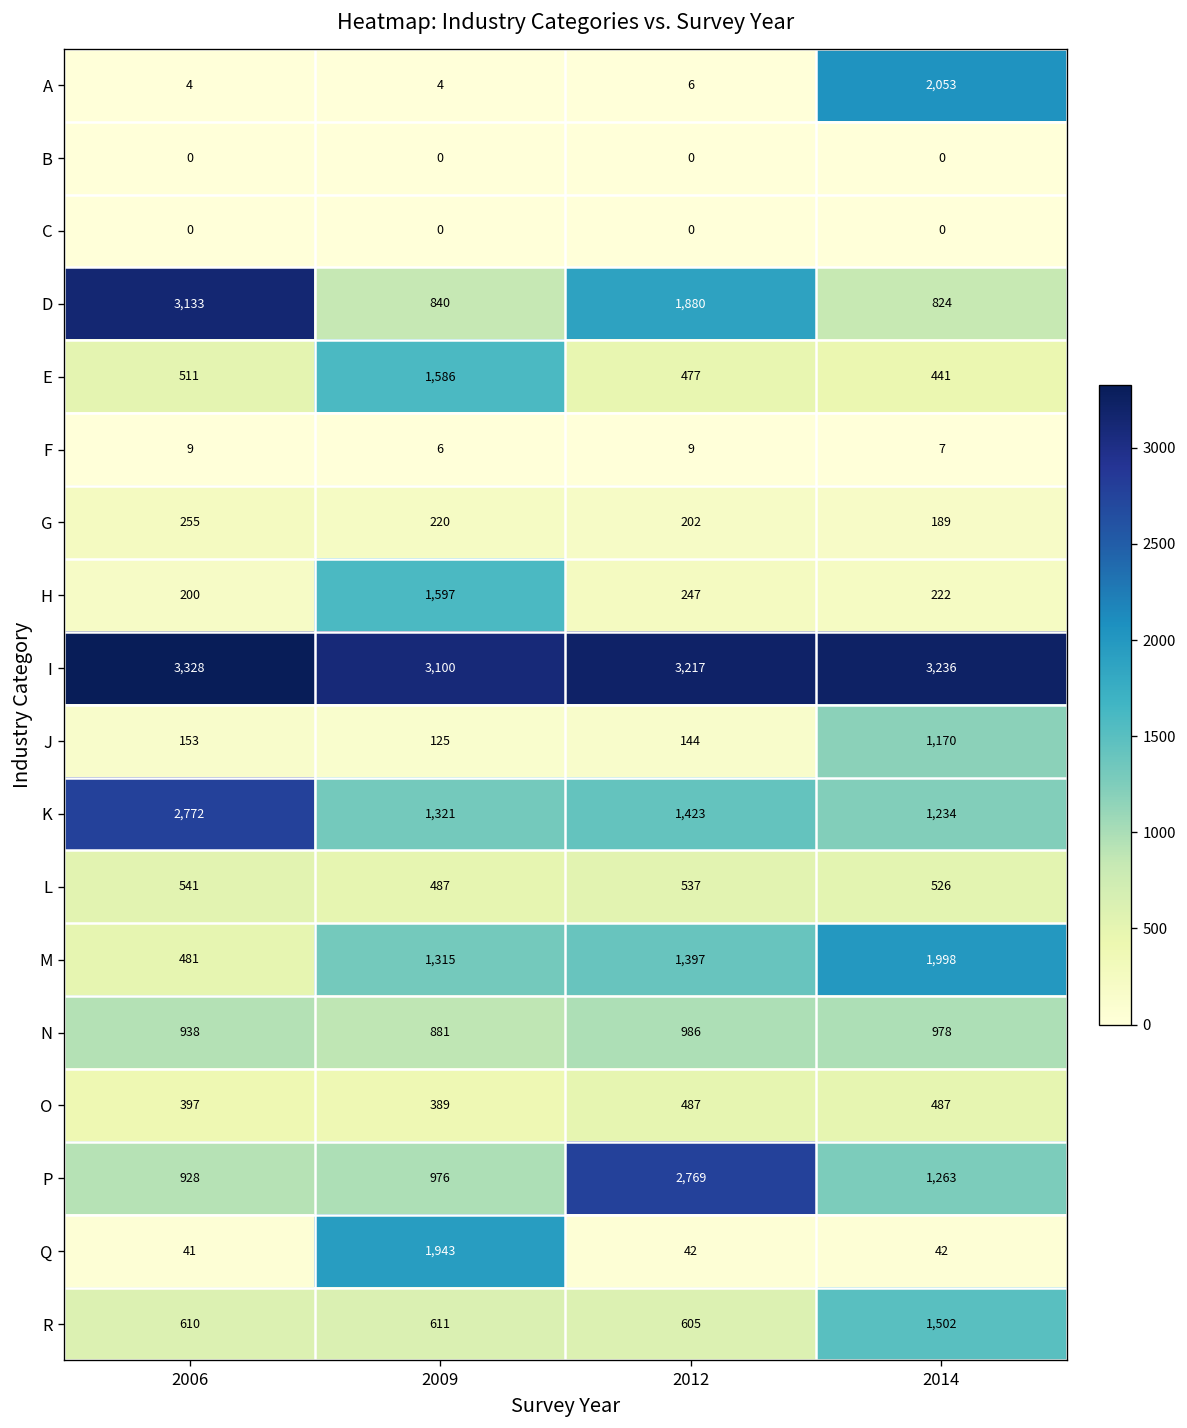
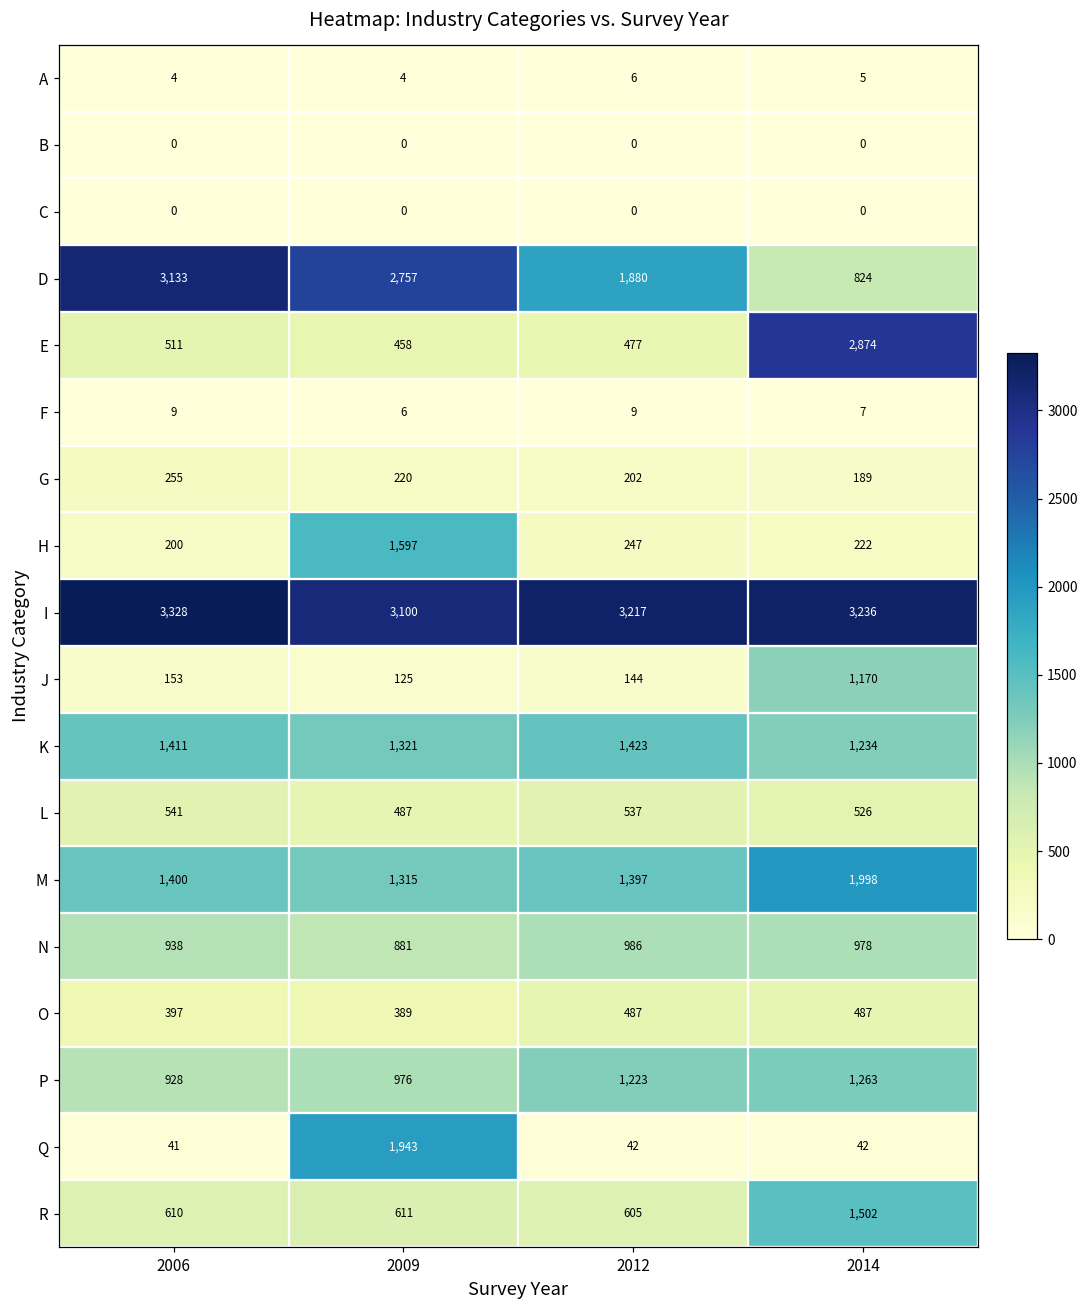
  {
    "A": {
      "2006": "4",
      "2009": "4",
      "2012": "6",
-     "2014": "2,053"
+     "2014": "5"
    },
    "B": {
      "2006": "0",
      "2009": "0",
      "2012": "0",
      "2014": "0"
    },
    "C": {
      "2006": "0",
      "2009": "0",
      "2012": "0",
      "2014": "0"
    },
    "D": {
      "2006": "3,133",
-     "2009": "840",
+     "2009": "2,757",
      "2012": "1,880",
      "2014": "824"
    },
    "E": {
      "2006": "511",
-     "2009": "1,586",
+     "2009": "458",
      "2012": "477",
-     "2014": "441"
+     "2014": "2,874"
    },
    "F": {
      "2006": "9",
      "2009": "6",
      "2012": "9",
      "2014": "7"
    },
    "G": {
      "2006": "255",
      "2009": "220",
      "2012": "202",
      "2014": "189"
    },
    "H": {
      "2006": "200",
      "2009": "1,597",
      "2012": "247",
      "2014": "222"
    },
    "I": {
      "2006": "3,328",
      "2009": "3,100",
      "2012": "3,217",
      "2014": "3,236"
    },
    "J": {
      "2006": "153",
      "2009": "125",
      "2012": "144",
      "2014": "1,170"
    },
    "K": {
-     "2006": "2,772",
+     "2006": "1,411",
      "2009": "1,321",
      "2012": "1,423",
      "2014": "1,234"
    },
    "L": {
      "2006": "541",
      "2009": "487",
      "2012": "537",
      "2014": "526"
    },
    "M": {
-     "2006": "481",
+     "2006": "1,400",
      "2009": "1,315",
      "2012": "1,397",
      "2014": "1,998"
    },
    "N": {
      "2006": "938",
      "2009": "881",
      "2012": "986",
      "2014": "978"
    },
    "O": {
      "2006": "397",
      "2009": "389",
      "2012": "487",
      "2014": "487"
    },
    "P": {
      "2006": "928",
      "2009": "976",
-     "2012": "2,769",
+     "2012": "1,223",
      "2014": "1,263"
    },
    "Q": {
      "2006": "41",
      "2009": "1,943",
      "2012": "42",
      "2014": "42"
    },
    "R": {
      "2006": "610",
      "2009": "611",
      "2012": "605",
      "2014": "1,502"
    }
  }
